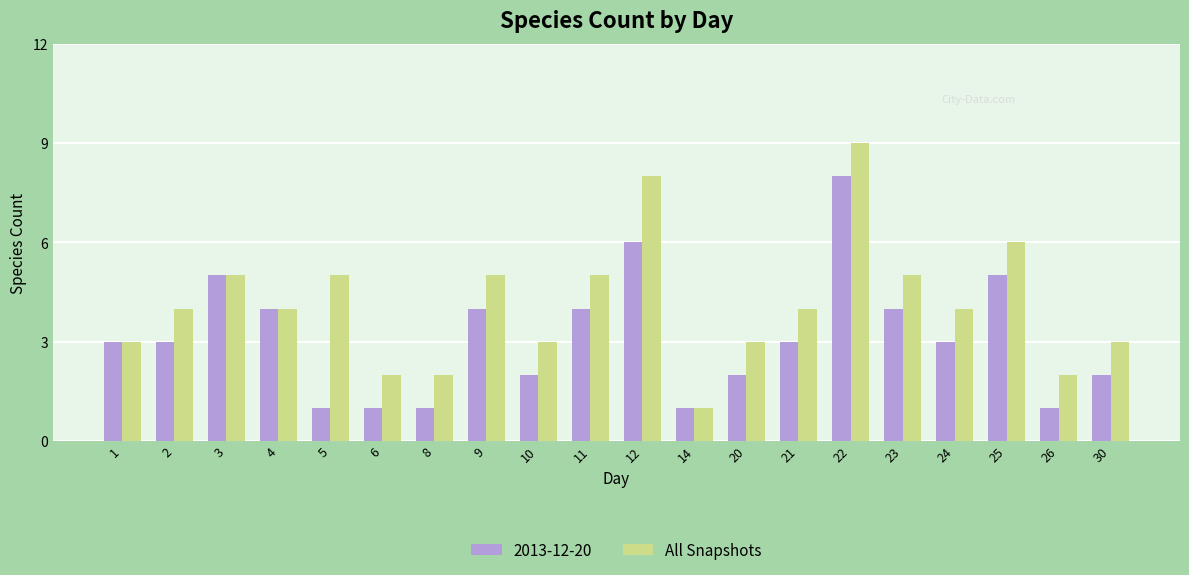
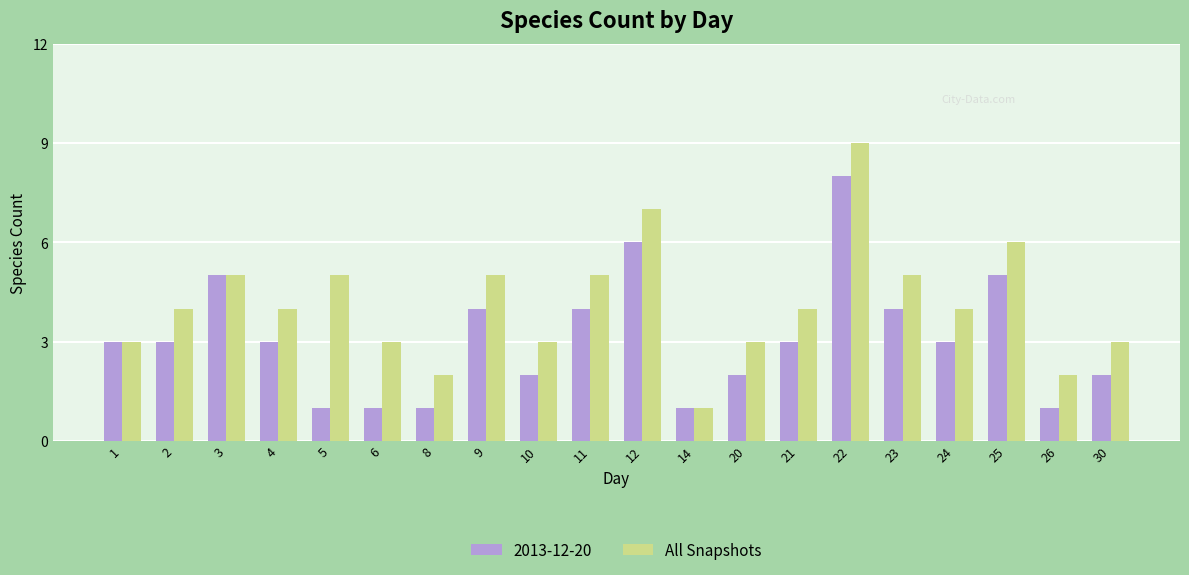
  {
    "2013-12-20": {
      "1": 3,
      "2": 3,
      "3": 5,
-     "4": 4,
+     "4": 3,
      "5": 1,
      "6": 1,
      "8": 1,
      "9": 4,
      "10": 2,
      "11": 4,
      "12": 6,
      "14": 1,
      "20": 2,
      "21": 3,
      "22": 8,
      "23": 4,
      "24": 3,
      "25": 5,
      "26": 1,
      "30": 2
    },
    "All Snapshots": {
      "1": 3,
      "2": 4,
      "3": 5,
      "4": 4,
      "5": 5,
-     "6": 2,
+     "6": 3,
      "8": 2,
      "9": 5,
      "10": 3,
      "11": 5,
-     "12": 8,
+     "12": 7,
      "14": 1,
      "20": 3,
      "21": 4,
      "22": 9,
      "23": 5,
      "24": 4,
      "25": 6,
      "26": 2,
      "30": 3
    }
  }
